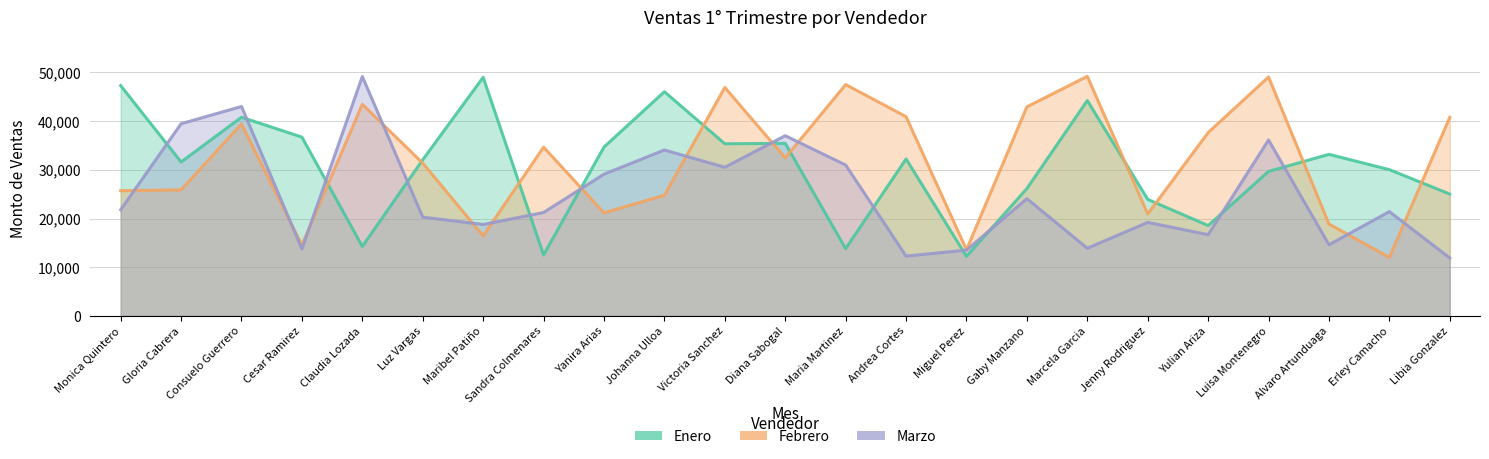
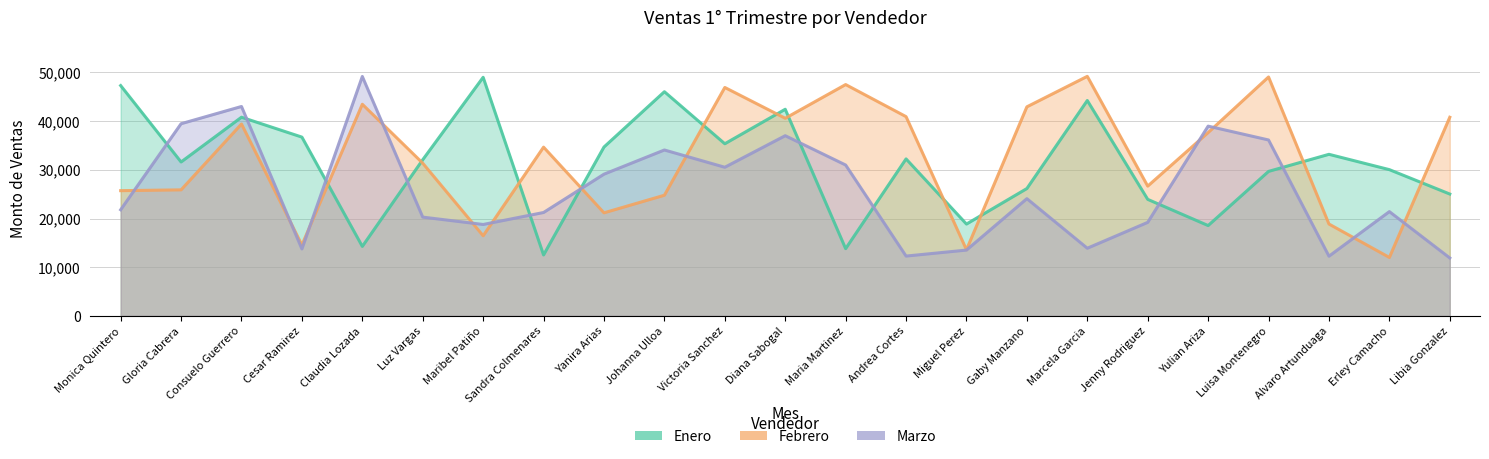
  {
    "Enero": {
      "Monica Quintero": "47,000",
      "Gloria Cabrera": "32,000",
      "Consuelo Guerrero": "41,000",
      "Cesar Ramirez": "37,000",
      "Claudia Lozada": "14,000",
      "Luz Vargas": "32,000",
      "Maribel Patiño": "49,000",
      "Sandra Colmenares": "13,000",
      "Yanira Arias": "35,000",
      "Johanna Ulloa": "46,000",
      "Victoria Sanchez": "35,000",
-     "Diana Sabogal": "35,000",
+     "Diana Sabogal": "42,000",
      "Maria Martinez": "14,000",
      "Andrea Cortes": "32,000",
-     "Miguel Perez": "12,000",
+     "Miguel Perez": "19,000",
      "Gaby Manzano": "26,000",
      "Marcela Garcia": "44,000",
      "Jenny Rodriguez": "24,000",
      "Yulian Ariza": "19,000",
      "Luisa Montenegro": "30,000",
      "Alvaro Artunduaga": "33,000",
      "Erley Camacho": "30,000",
      "Libia Gonzalez": "25,000"
    },
    "Febrero": {
      "Monica Quintero": "26,000",
      "Gloria Cabrera": "26,000",
      "Consuelo Guerrero": "39,000",
      "Cesar Ramirez": "15,000",
      "Claudia Lozada": "43,000",
      "Luz Vargas": "31,000",
      "Maribel Patiño": "16,000",
      "Sandra Colmenares": "35,000",
      "Yanira Arias": "21,000",
      "Johanna Ulloa": "25,000",
      "Victoria Sanchez": "47,000",
-     "Diana Sabogal": "32,000",
+     "Diana Sabogal": "41,000",
      "Maria Martinez": "48,000",
      "Andrea Cortes": "41,000",
      "Gaby Manzano": "43,000",
      "Marcela Garcia": "49,000",
-     "Jenny Rodriguez": "21,000",
+     "Jenny Rodriguez": "27,000",
      "Yulian Ariza": "38,000",
      "Luisa Montenegro": "49,000",
      "Alvaro Artunduaga": "19,000",
      "Erley Camacho": "12,000",
      "Libia Gonzalez": "41,000"
    },
    "Marzo": {
      "Monica Quintero": "22,000",
      "Gloria Cabrera": "39,000",
      "Consuelo Guerrero": "43,000",
      "Cesar Ramirez": "14,000",
      "Claudia Lozada": "49,000",
      "Luz Vargas": "20,000",
      "Maribel Patiño": "19,000",
      "Sandra Colmenares": "21,000",
      "Yanira Arias": "29,000",
      "Johanna Ulloa": "34,000",
      "Victoria Sanchez": "31,000",
      "Diana Sabogal": "37,000",
      "Maria Martinez": "31,000",
      "Andrea Cortes": "12,000",
      "Gaby Manzano": "24,000",
      "Marcela Garcia": "14,000",
      "Jenny Rodriguez": "19,000",
-     "Yulian Ariza": "17,000",
+     "Yulian Ariza": "39,000",
      "Luisa Montenegro": "36,000",
-     "Alvaro Artunduaga": "15,000",
+     "Alvaro Artunduaga": "12,000",
      "Erley Camacho": "21,000",
      "Libia Gonzalez": "12,000"
    }
  }
